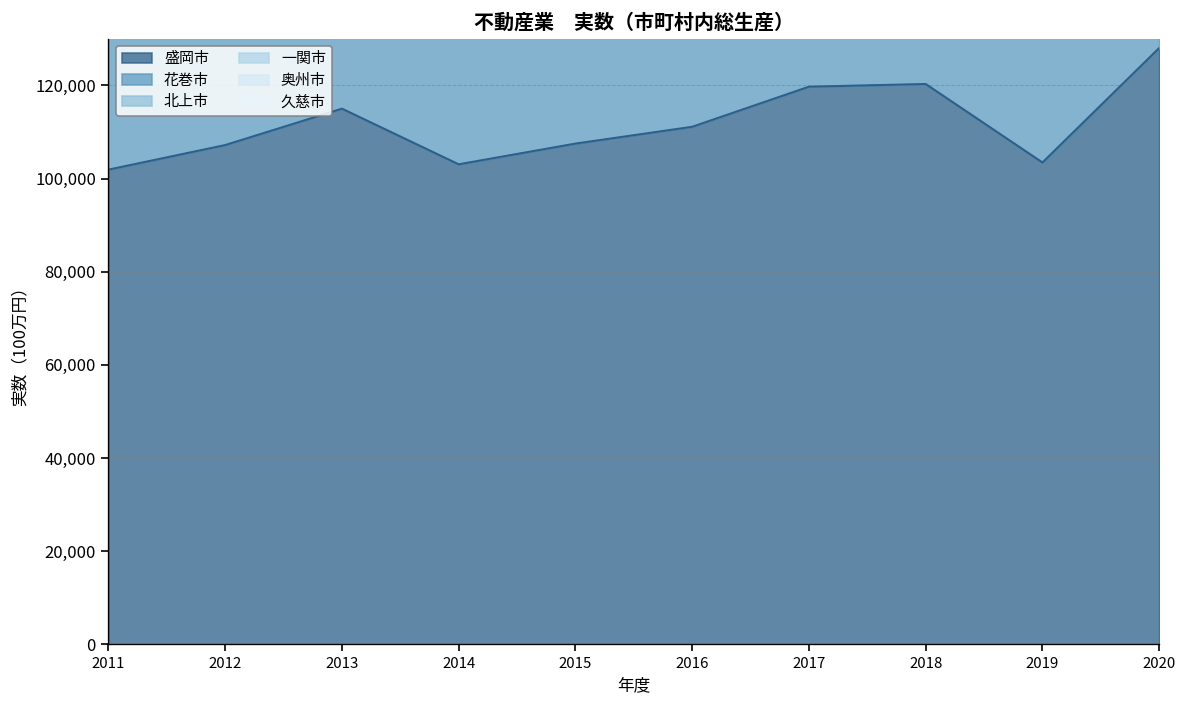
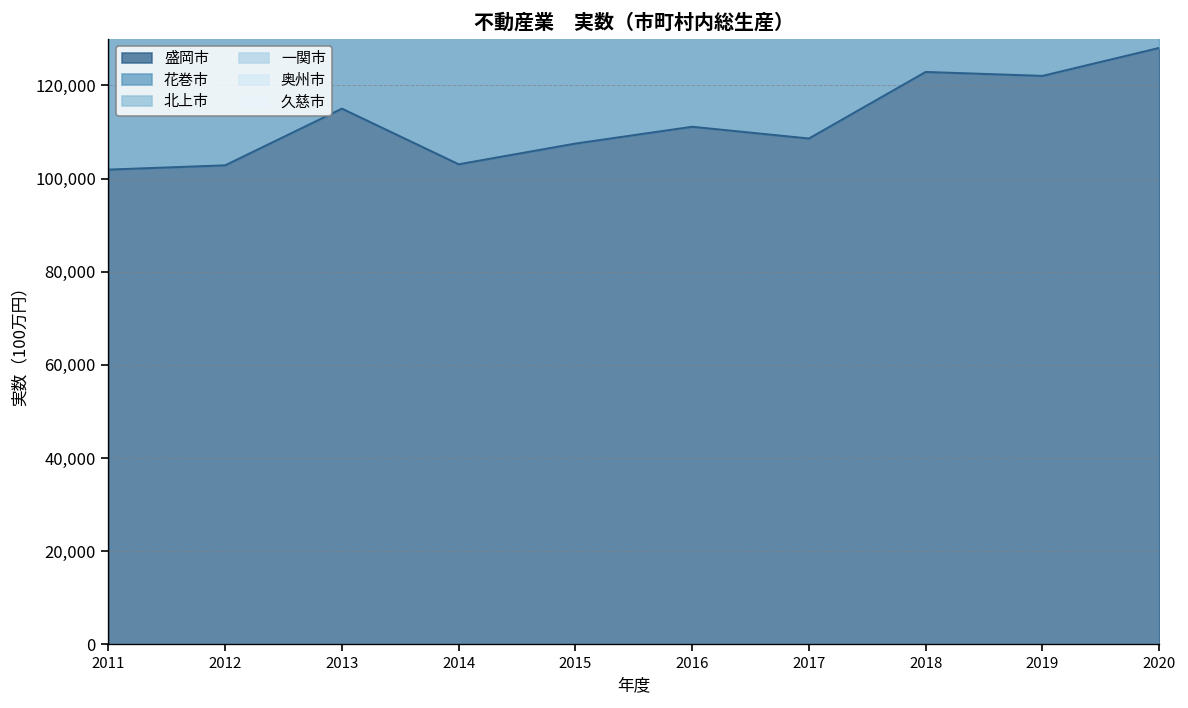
  {
    "盛岡市": {
      "2011": "102,000",
-     "2012": "107,000",
+     "2012": "103,000",
      "2013": "115,000",
      "2014": "103,000",
      "2015": "108,000",
      "2016": "111,000",
-     "2017": "120,000",
-     "2018": "120,000",
-     "2019": "103,000",
+     "2017": "109,000",
+     "2018": "123,000",
+     "2019": "122,000",
      "2020": "128,000"
    }
  }
